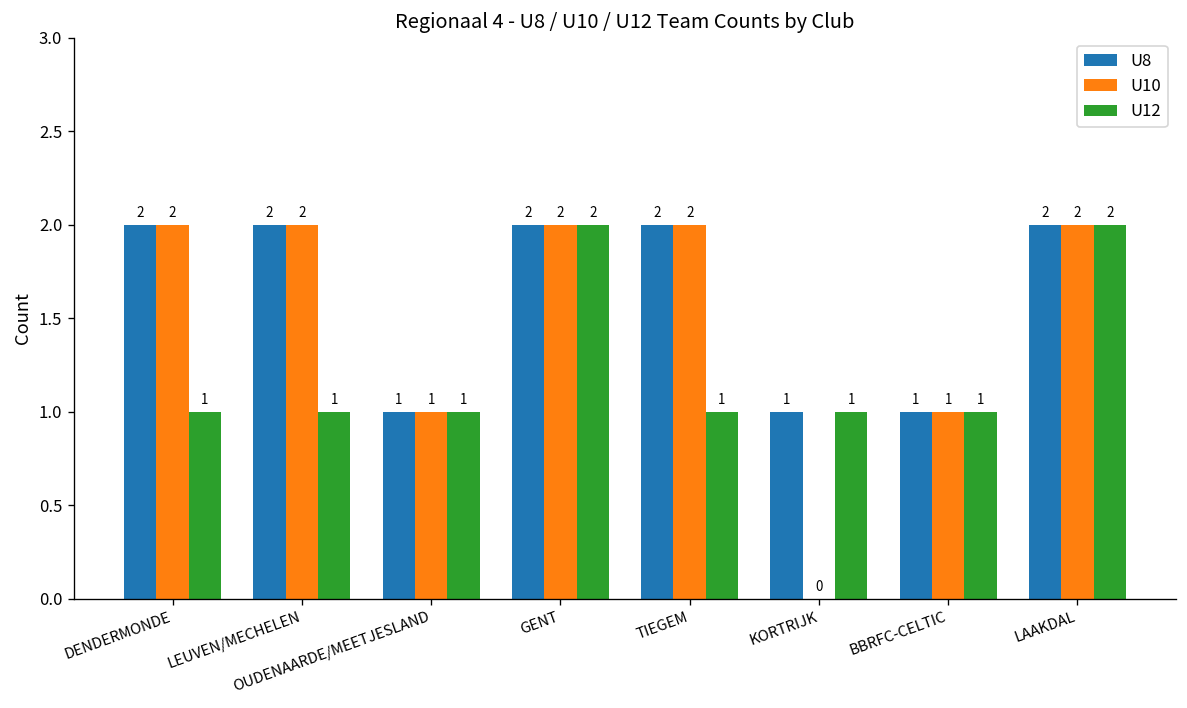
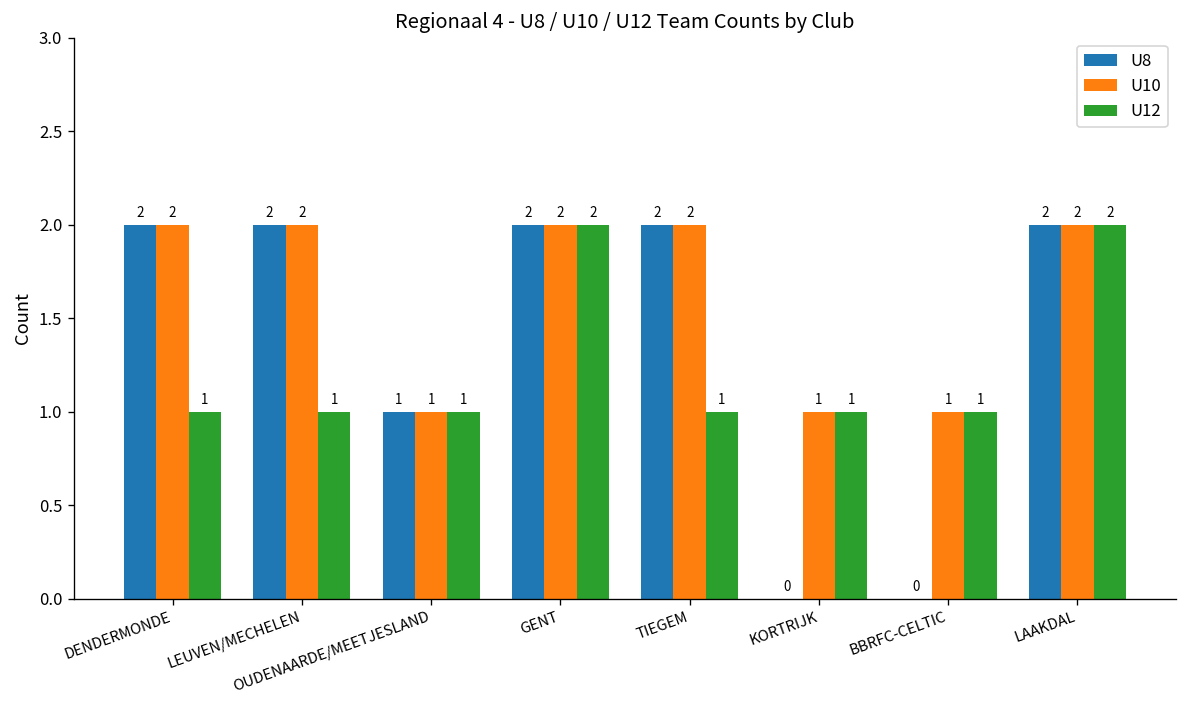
  {
    "U8": {
      "DENDERMONDE": 2,
      "LEUVEN/MECHELEN": 2,
      "OUDENAARDE/MEETJESLAND": 1,
      "GENT": 2,
      "TIEGEM": 2,
-     "KORTRIJK": 1,
-     "BBRFC-CELTIC": 1,
+     "KORTRIJK": 0,
+     "BBRFC-CELTIC": 0,
      "LAAKDAL": 2
    },
    "U10": {
      "DENDERMONDE": 2,
      "LEUVEN/MECHELEN": 2,
      "OUDENAARDE/MEETJESLAND": 1,
      "GENT": 2,
      "TIEGEM": 2,
-     "KORTRIJK": 0,
+     "KORTRIJK": 1,
      "BBRFC-CELTIC": 1,
      "LAAKDAL": 2
    },
    "U12": {
      "DENDERMONDE": 1,
      "LEUVEN/MECHELEN": 1,
      "OUDENAARDE/MEETJESLAND": 1,
      "GENT": 2,
      "TIEGEM": 1,
      "KORTRIJK": 1,
      "BBRFC-CELTIC": 1,
      "LAAKDAL": 2
    }
  }
